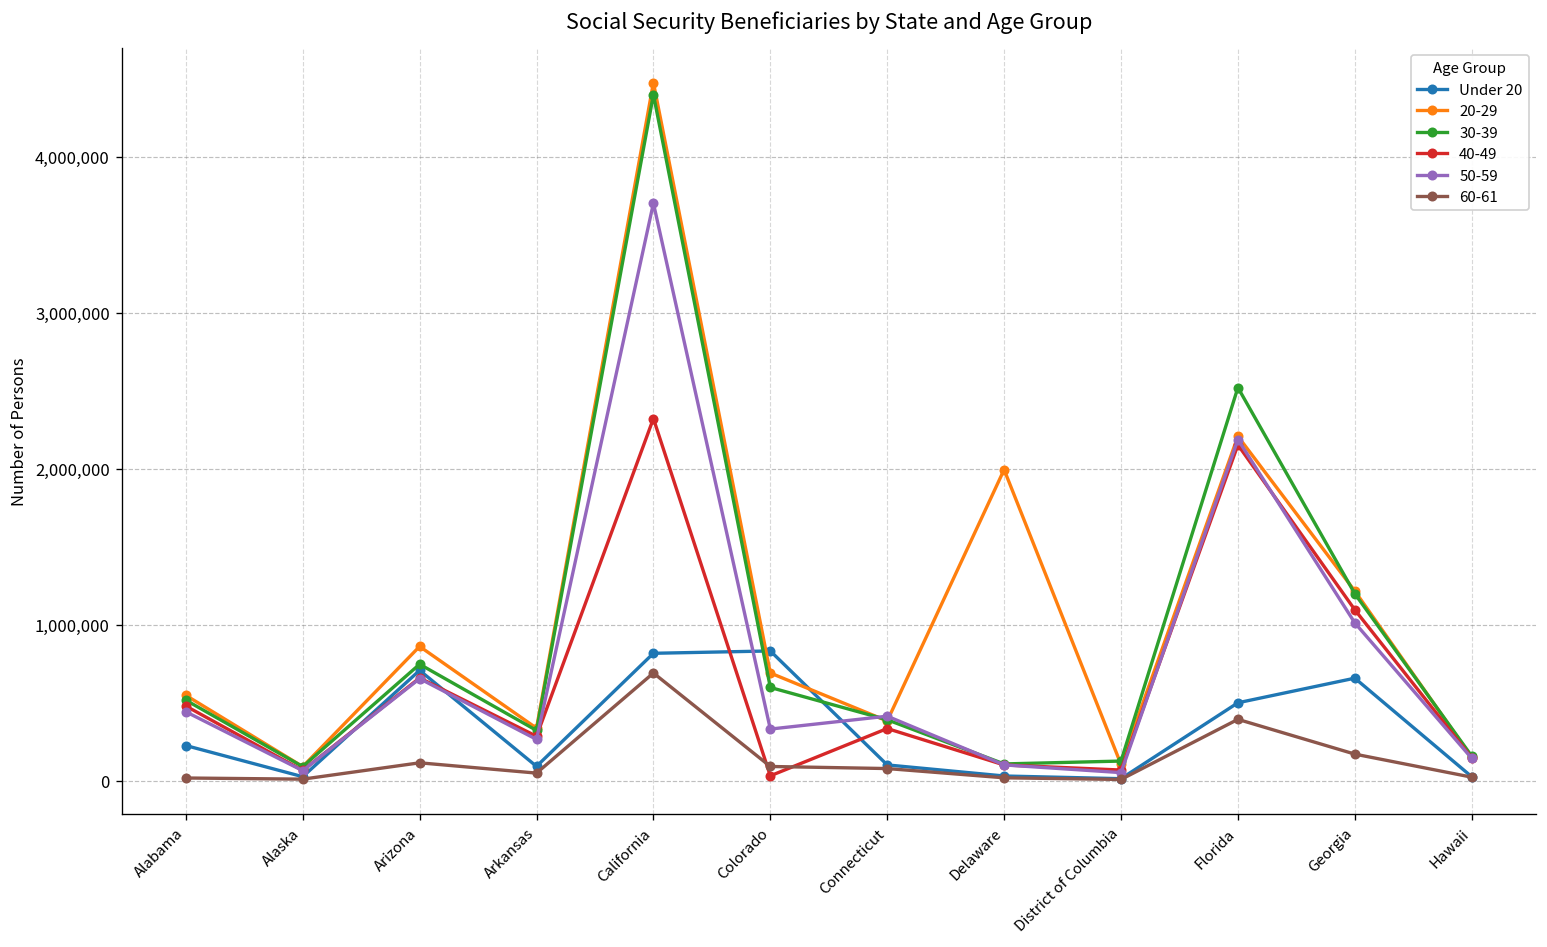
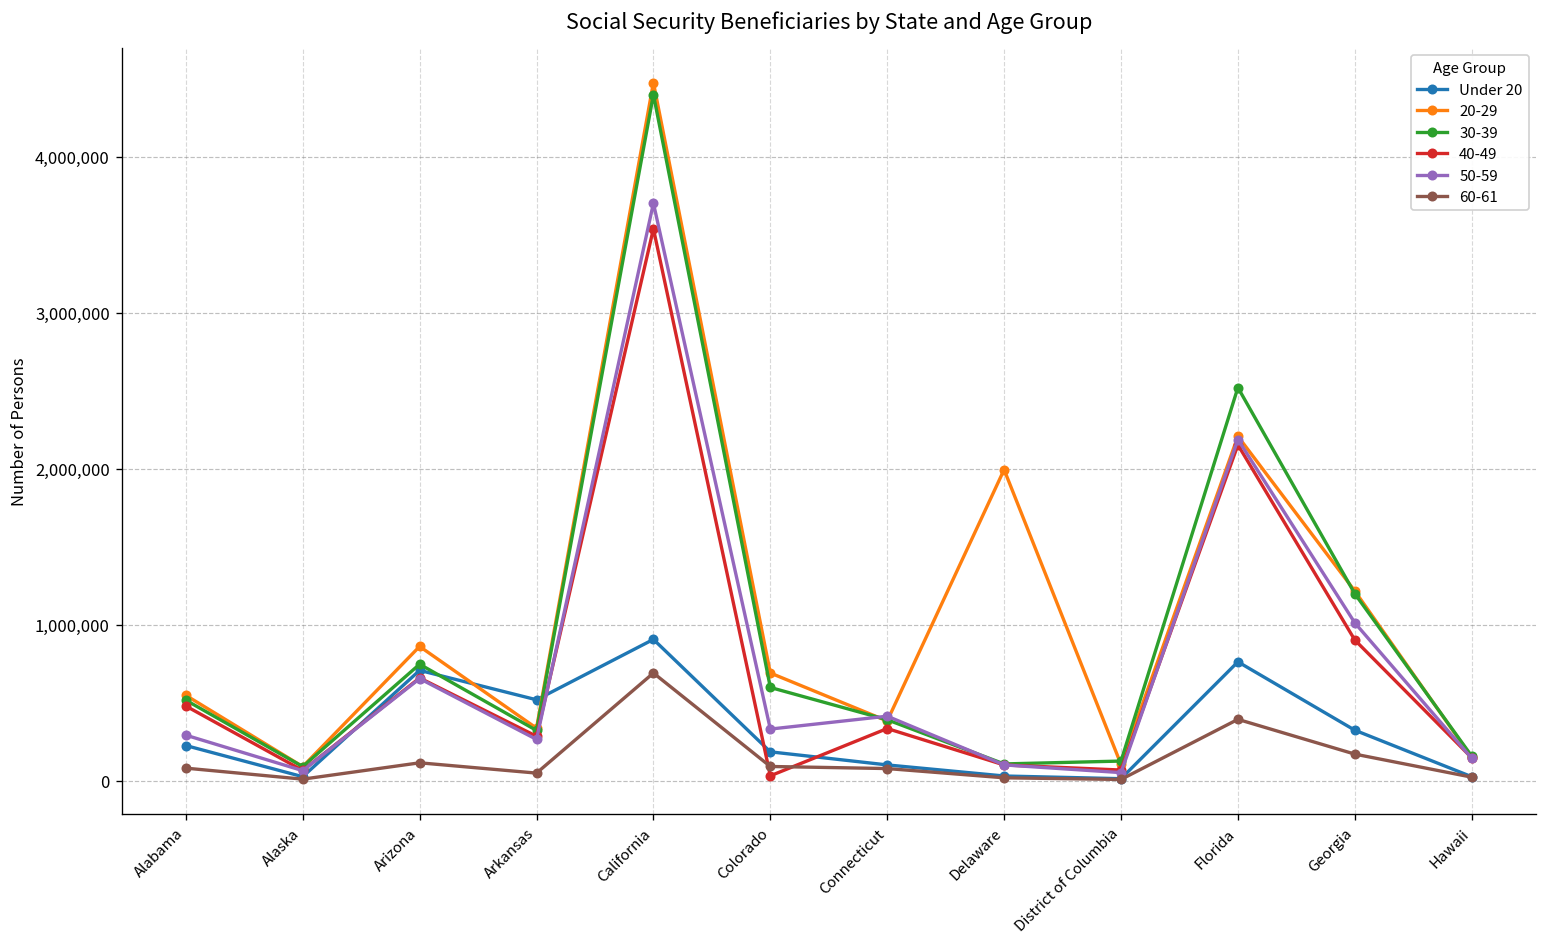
  {
    "Under 20": {
      "Alabama": "230,000",
      "Arizona": "710,000",
-     "Arkansas": "90,000",
-     "California": "820,000",
-     "Colorado": "830,000",
+     "Arkansas": "520,000",
+     "California": "910,000",
+     "Colorado": "190,000",
      "Connecticut": "100,000",
-     "Florida": "500,000",
-     "Georgia": "660,000"
+     "Florida": "760,000",
+     "Georgia": "320,000"
    },
    "20-29": {
      "Alabama": "550,000",
      "Arizona": "860,000",
      "California": "4,470,000",
      "Colorado": "690,000",
      "Delaware": "1,990,000",
      "District of Columbia": "100,000",
      "Florida": "2,210,000"
    },
    "30-39": {
      "Alabama": "520,000",
      "Arizona": "750,000",
      "California": "4,400,000",
      "Colorado": "600,000",
      "District of Columbia": "130,000",
      "Florida": "2,520,000"
    },
    "40-49": {
      "Alabama": "480,000",
      "Arkansas": "290,000",
-     "California": "2,320,000",
+     "California": "3,540,000",
      "Colorado": "30,000",
      "Connecticut": "330,000",
      "Florida": "2,150,000",
-     "Georgia": "1,100,000"
+     "Georgia": "900,000"
    },
    "50-59": {
-     "Alabama": "440,000",
+     "Alabama": "290,000",
      "Arkansas": "260,000",
      "California": "3,700,000",
      "Colorado": "330,000",
      "Connecticut": "410,000",
      "Florida": "2,190,000",
      "Georgia": "1,010,000"
    },
    "60-61": {
-     "Alabama": "20,000",
+     "Alabama": "80,000",
      "Arizona": "110,000",
      "Arkansas": "50,000",
      "California": "690,000",
      "Colorado": "90,000",
      "Connecticut": "80,000",
      "Florida": "390,000",
      "Georgia": "170,000"
    }
  }
